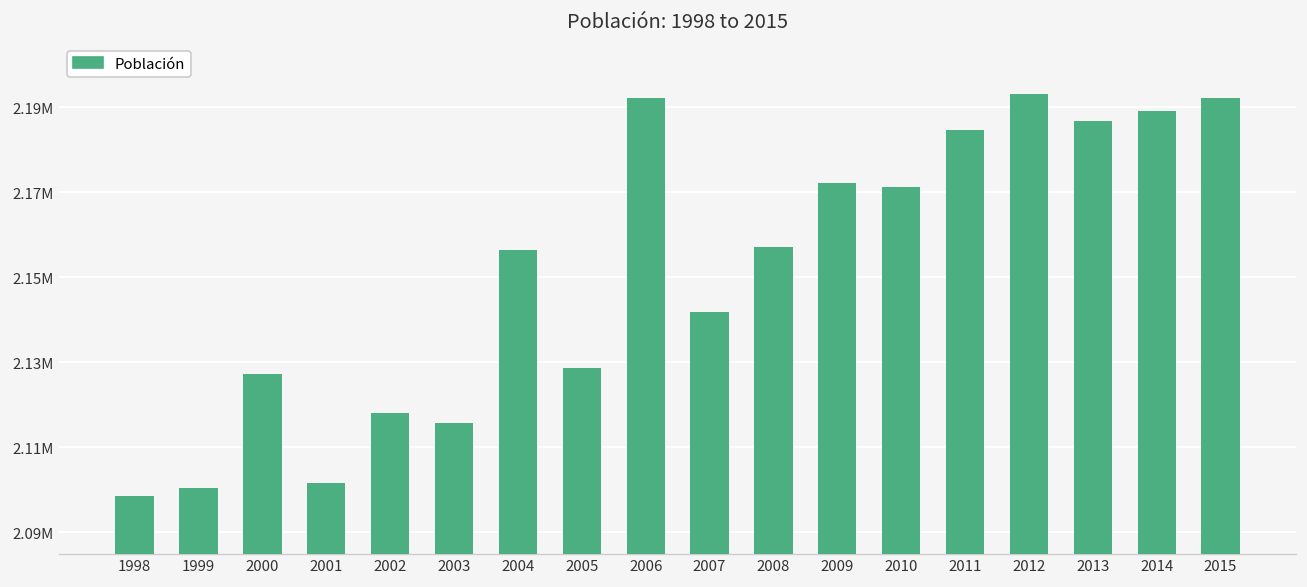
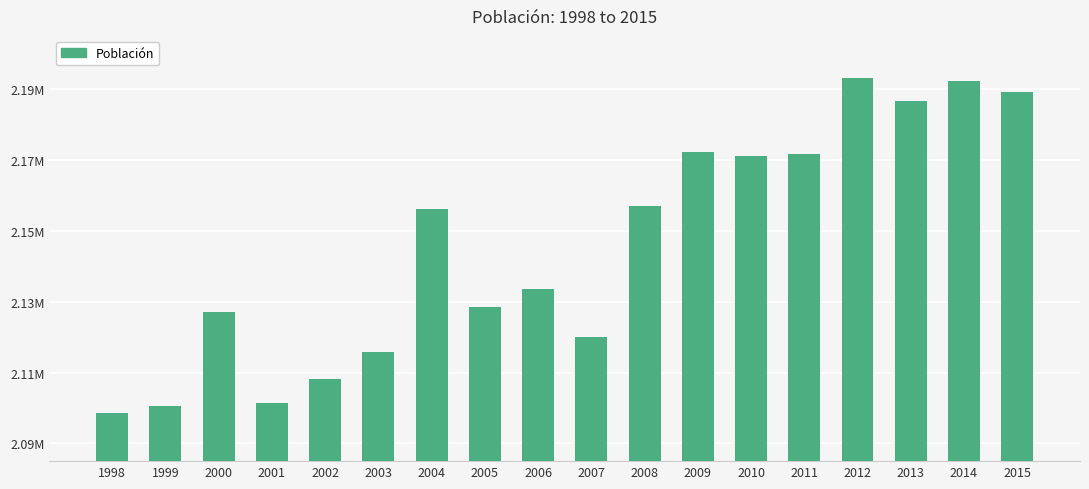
  {
    "1998": 2099000,
    "1999": 2100000,
    "2000": 2127000,
    "2001": 2101000,
-   "2002": 2118000,
+   "2002": 2108000,
    "2003": 2116000,
    "2004": 2156000,
    "2005": 2129000,
-   "2006": 2192000,
-   "2007": 2142000,
+   "2006": 2134000,
+   "2007": 2120000,
    "2008": 2157000,
    "2009": 2172000,
    "2010": 2171000,
-   "2011": 2185000,
+   "2011": 2172000,
    "2012": 2193000,
    "2013": 2187000,
-   "2014": 2189000,
-   "2015": 2192000
+   "2014": 2192000,
+   "2015": 2189000
  }
